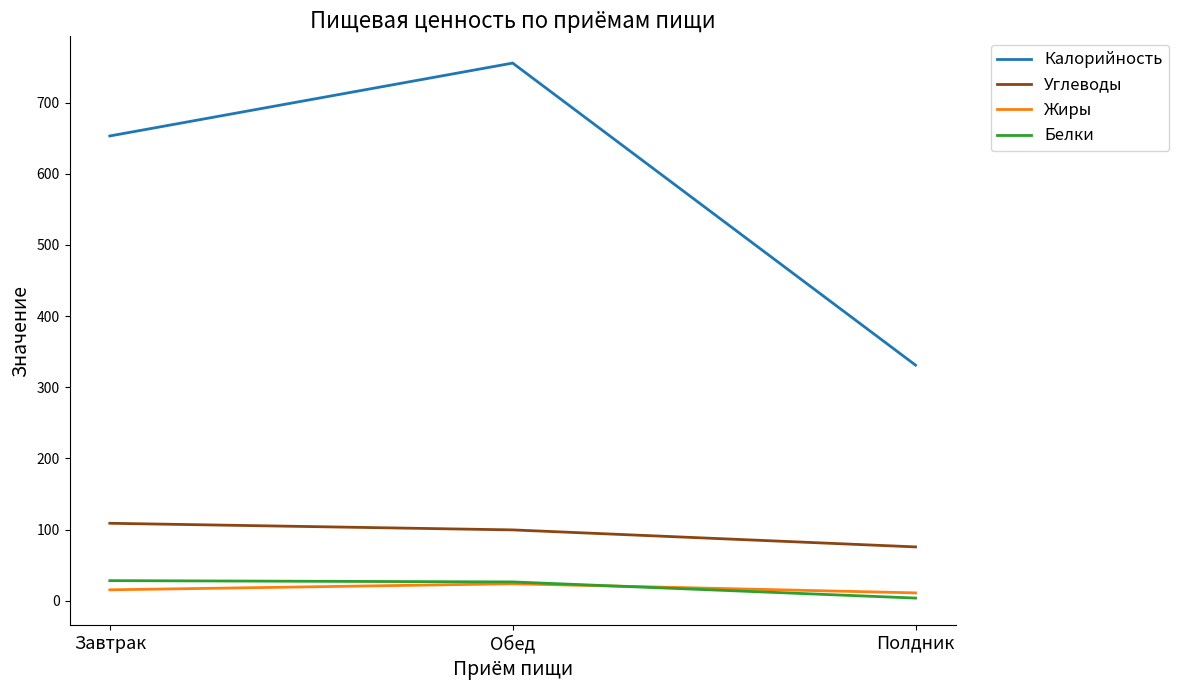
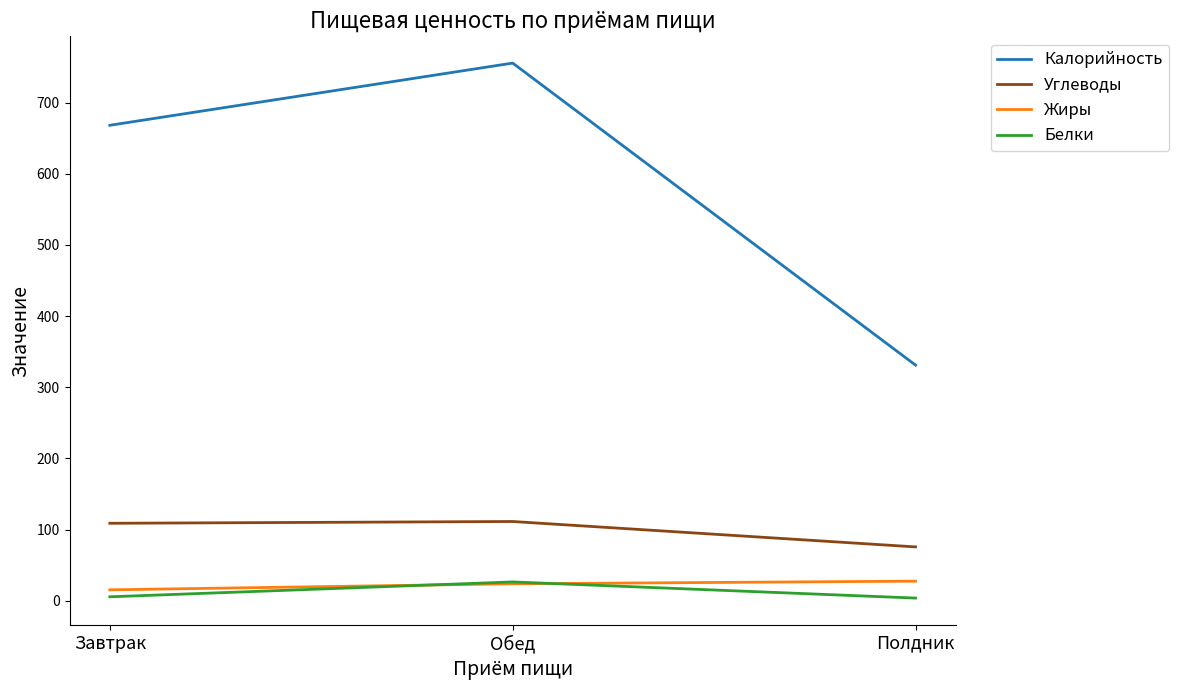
  {
    "Калорийность": {
-     "Завтрак": 650,
+     "Завтрак": 670,
      "Обед": 760,
      "Полдник": 330
    },
    "Углеводы": {
      "Завтрак": 110,
-     "Обед": 100,
+     "Обед": 110,
      "Полдник": 80
    },
    "Жиры": {
      "Завтрак": 20,
-     "Полдник": 10
+     "Полдник": 30
    },
    "Белки": {
-     "Завтрак": 30,
+     "Завтрак": 10,
      "Полдник": 0
    }
  }
